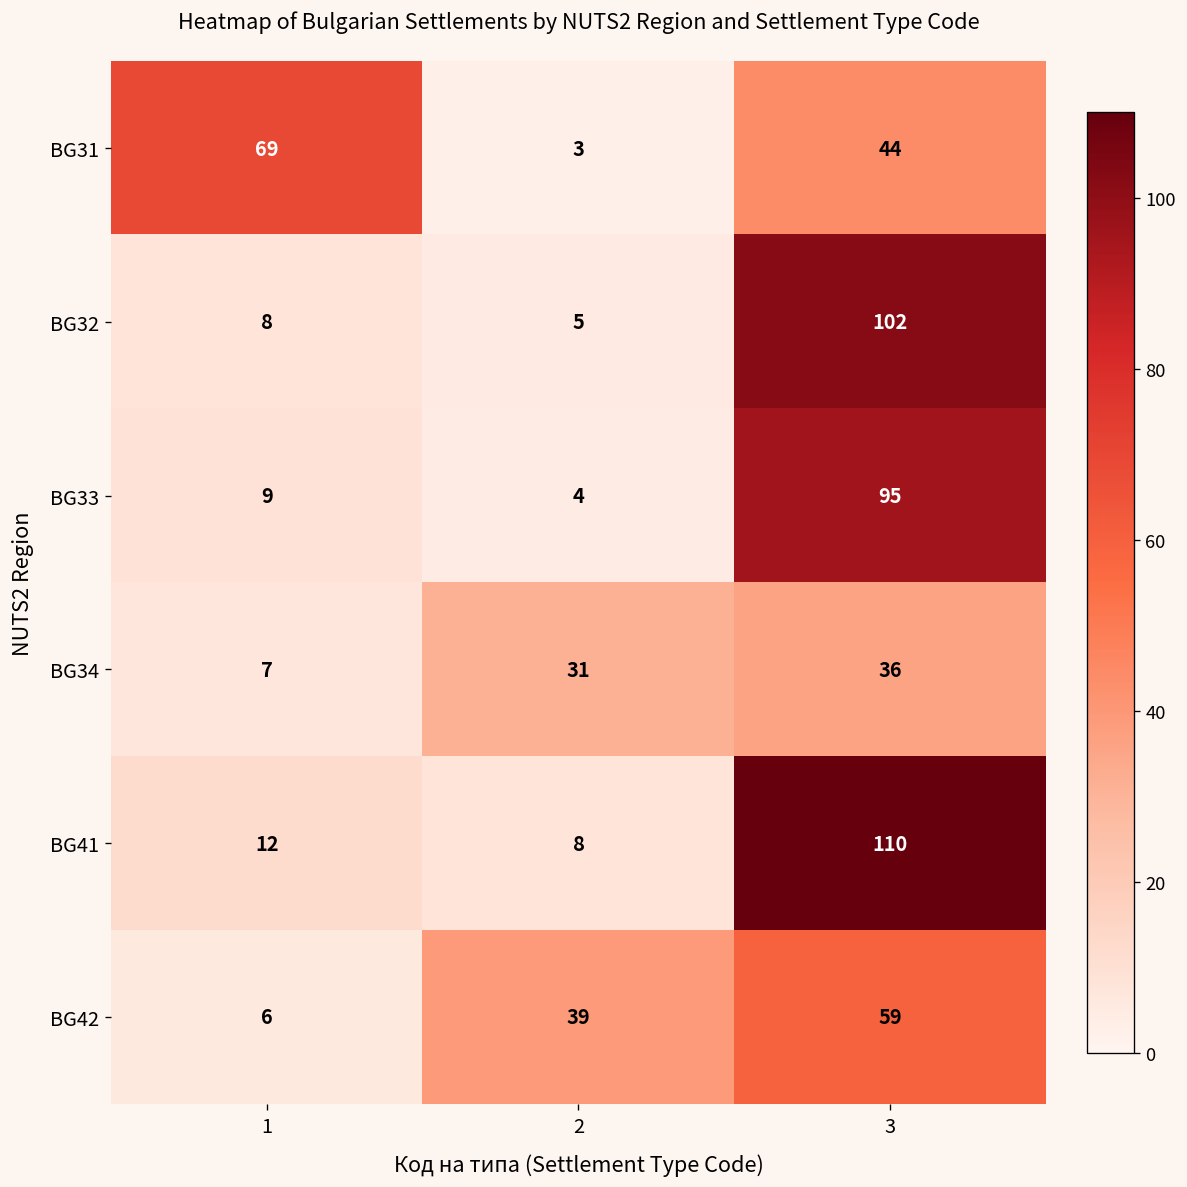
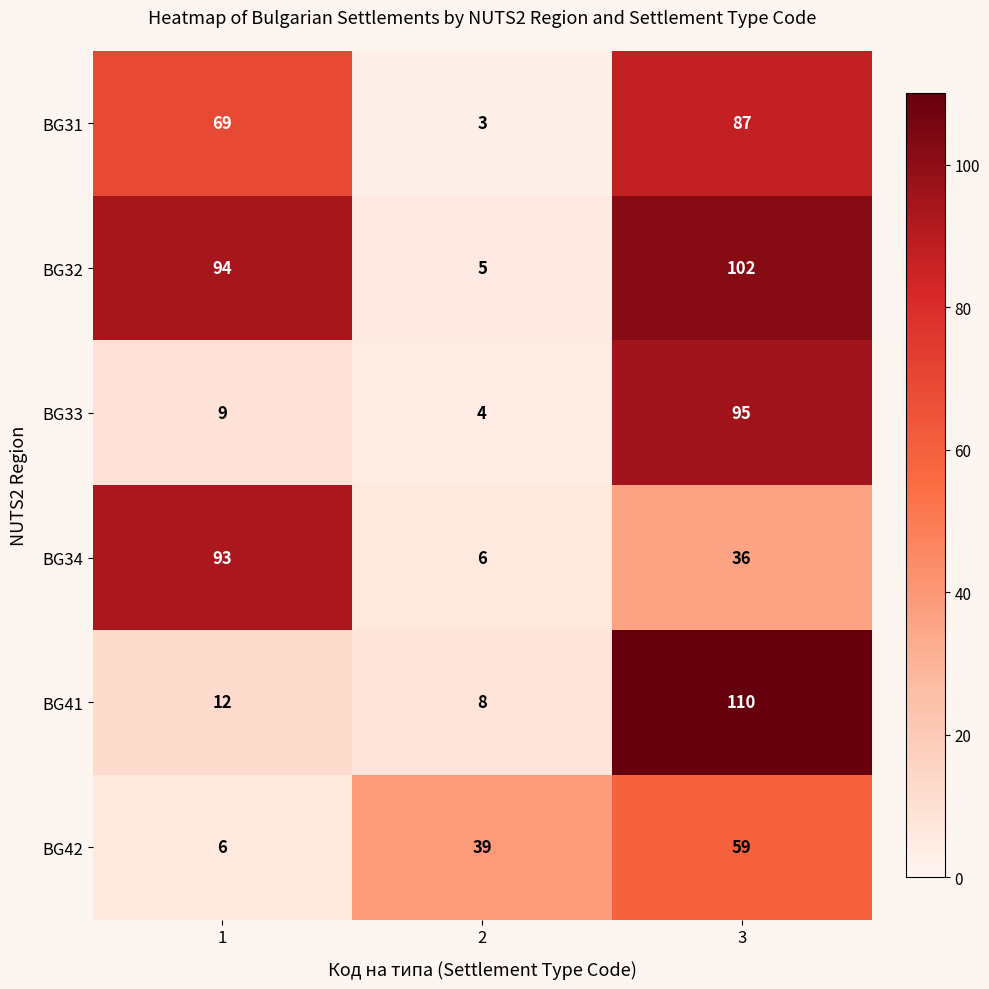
  {
    "BG31": {
      "1": 69,
      "2": 3,
-     "3": 44
+     "3": 87
    },
    "BG32": {
-     "1": 8,
+     "1": 94,
      "2": 5,
      "3": 102
    },
    "BG33": {
      "1": 9,
      "2": 4,
      "3": 95
    },
    "BG34": {
-     "1": 7,
-     "2": 31,
+     "1": 93,
+     "2": 6,
      "3": 36
    },
    "BG41": {
      "1": 12,
      "2": 8,
      "3": 110
    },
    "BG42": {
      "1": 6,
      "2": 39,
      "3": 59
    }
  }
